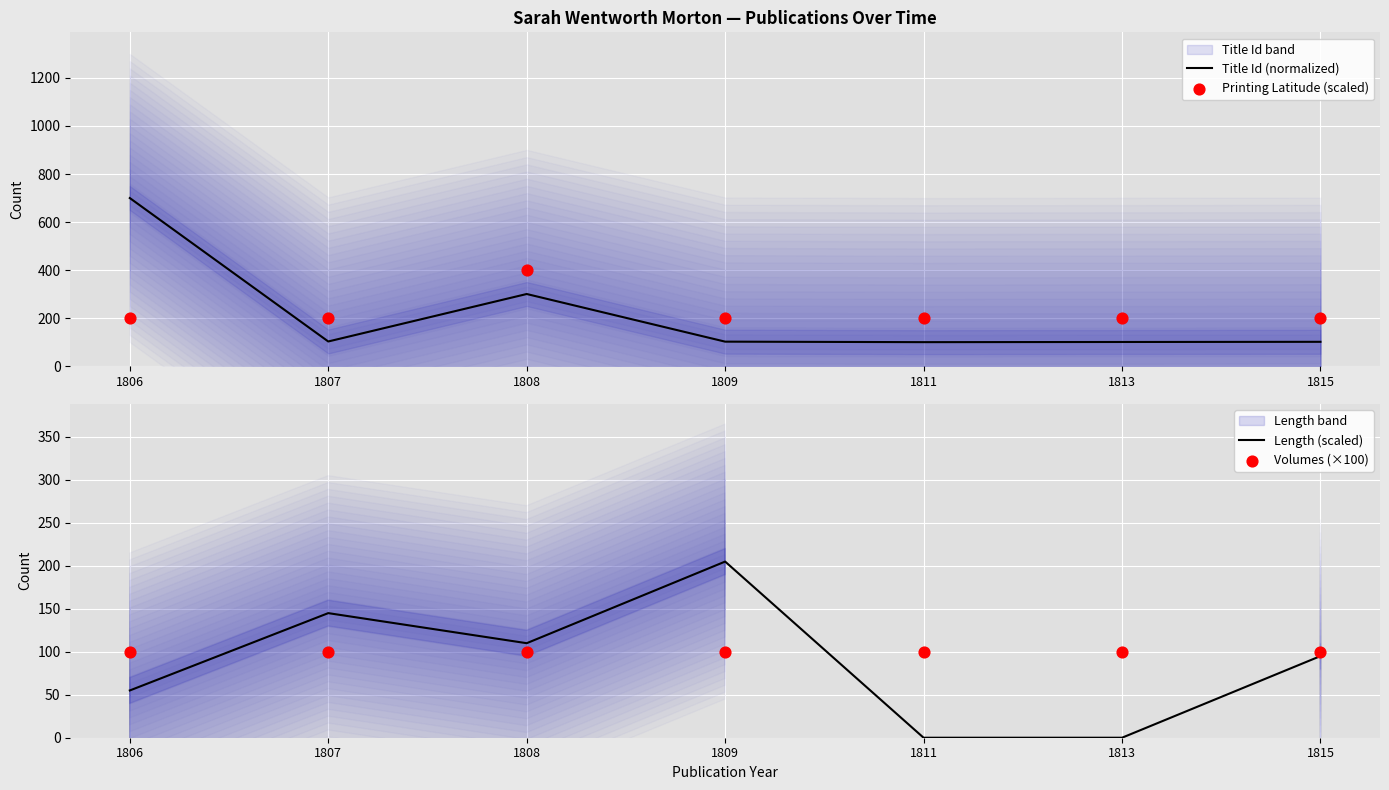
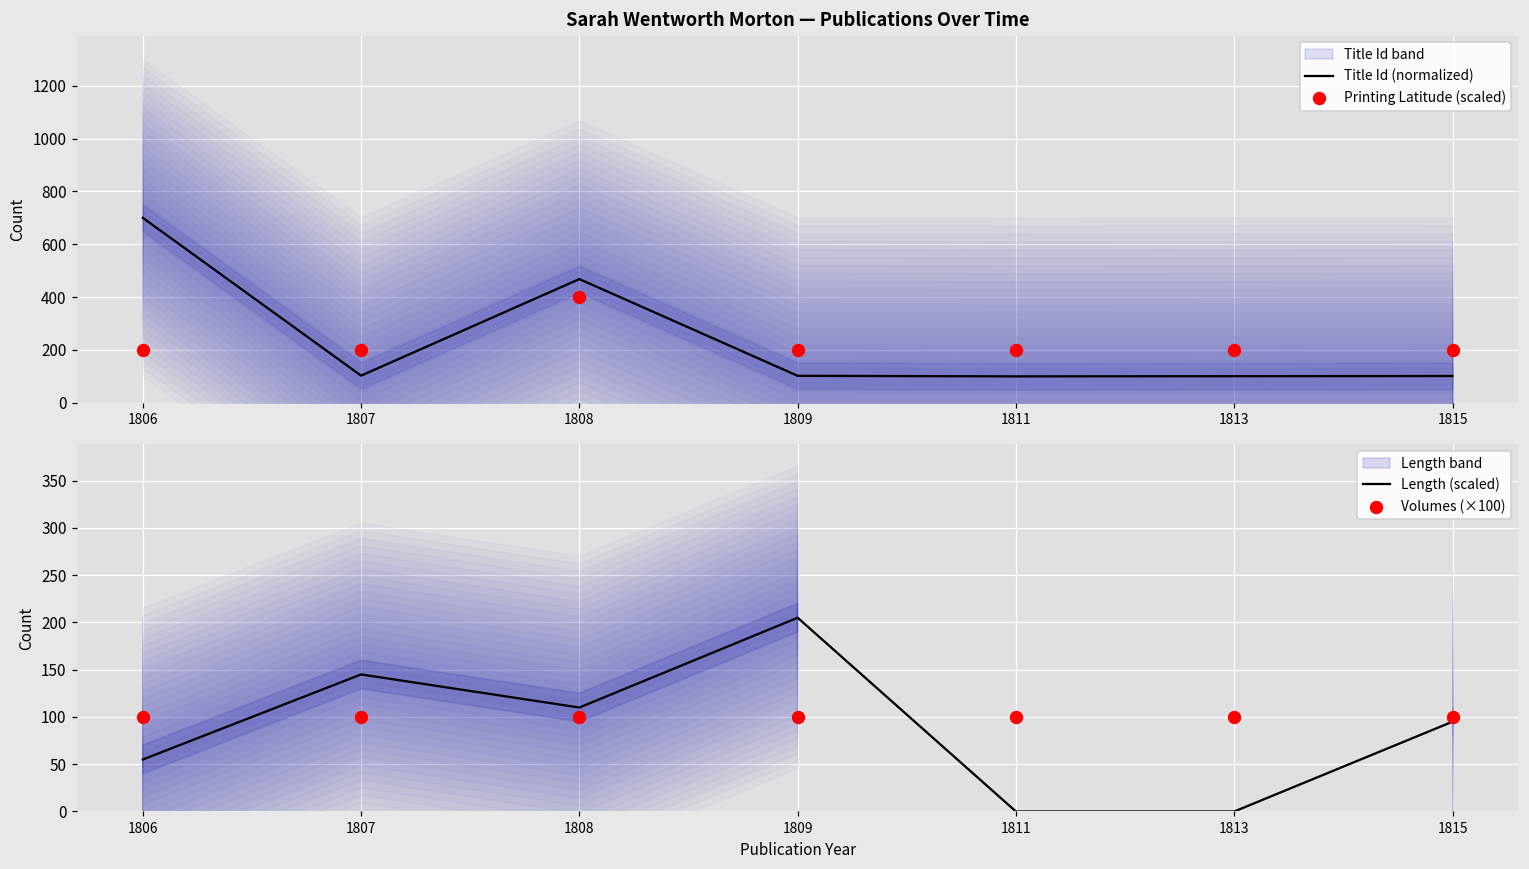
  {
    "Sarah Wentworth Morton — Publications Over Time": {
      "Title Id (normalized)": {
        "1806": 700,
        "1807": 100,
-       "1808": 300,
+       "1808": 470,
        "1809": 100,
        "1811": 100,
        "1813": 100,
        "1815": 100
      }
    }
  }
